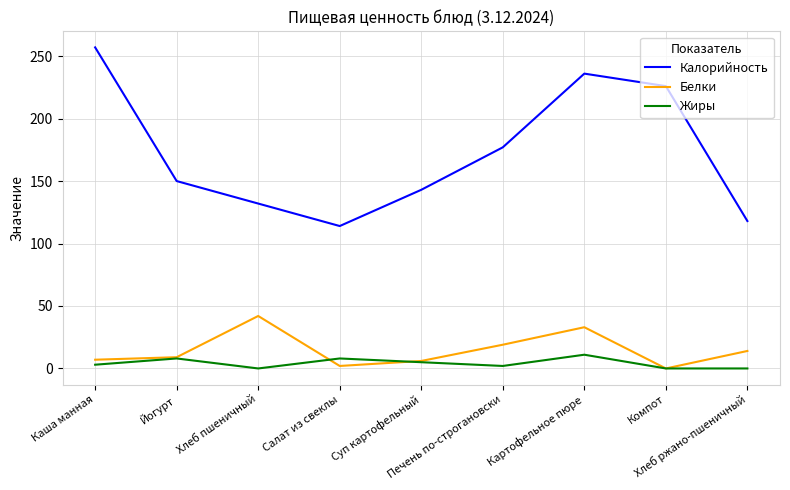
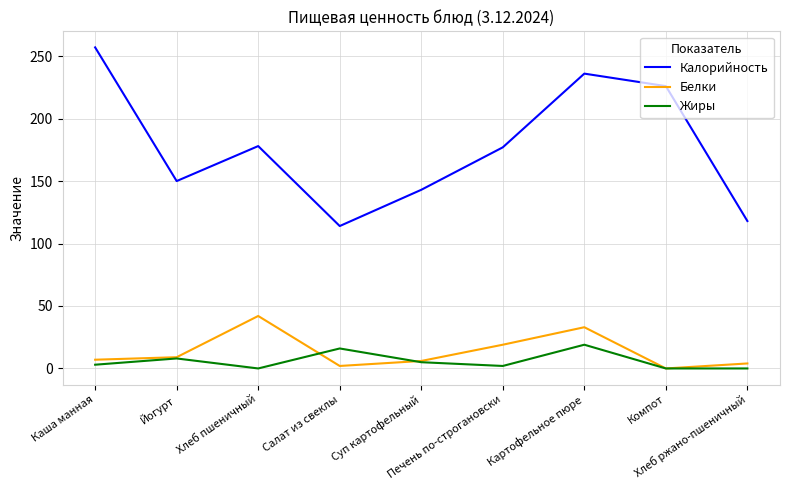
  {
    "Калорийность": {
      "Каша манная": 257,
      "Йогурт": 150,
-     "Хлеб пшеничный": 132,
+     "Хлеб пшеничный": 178,
      "Салат из свеклы": 114,
      "Суп картофельный": 143,
      "Печень по-строгановски": 177,
      "Картофельное пюре": 236,
      "Хлеб ржано-пшеничный": 118
    },
    "Белки": {
      "Каша манная": 7,
      "Хлеб пшеничный": 42,
      "Салат из свеклы": 2,
      "Печень по-строгановски": 19,
      "Картофельное пюре": 33,
-     "Хлеб ржано-пшеничный": 14
+     "Хлеб ржано-пшеничный": 4
    },
    "Жиры": {
      "Каша манная": 3,
      "Хлеб пшеничный": 0,
-     "Салат из свеклы": 8,
+     "Салат из свеклы": 16,
      "Печень по-строгановски": 2,
-     "Картофельное пюре": 11,
+     "Картофельное пюре": 19,
      "Хлеб ржано-пшеничный": 0
    }
  }
